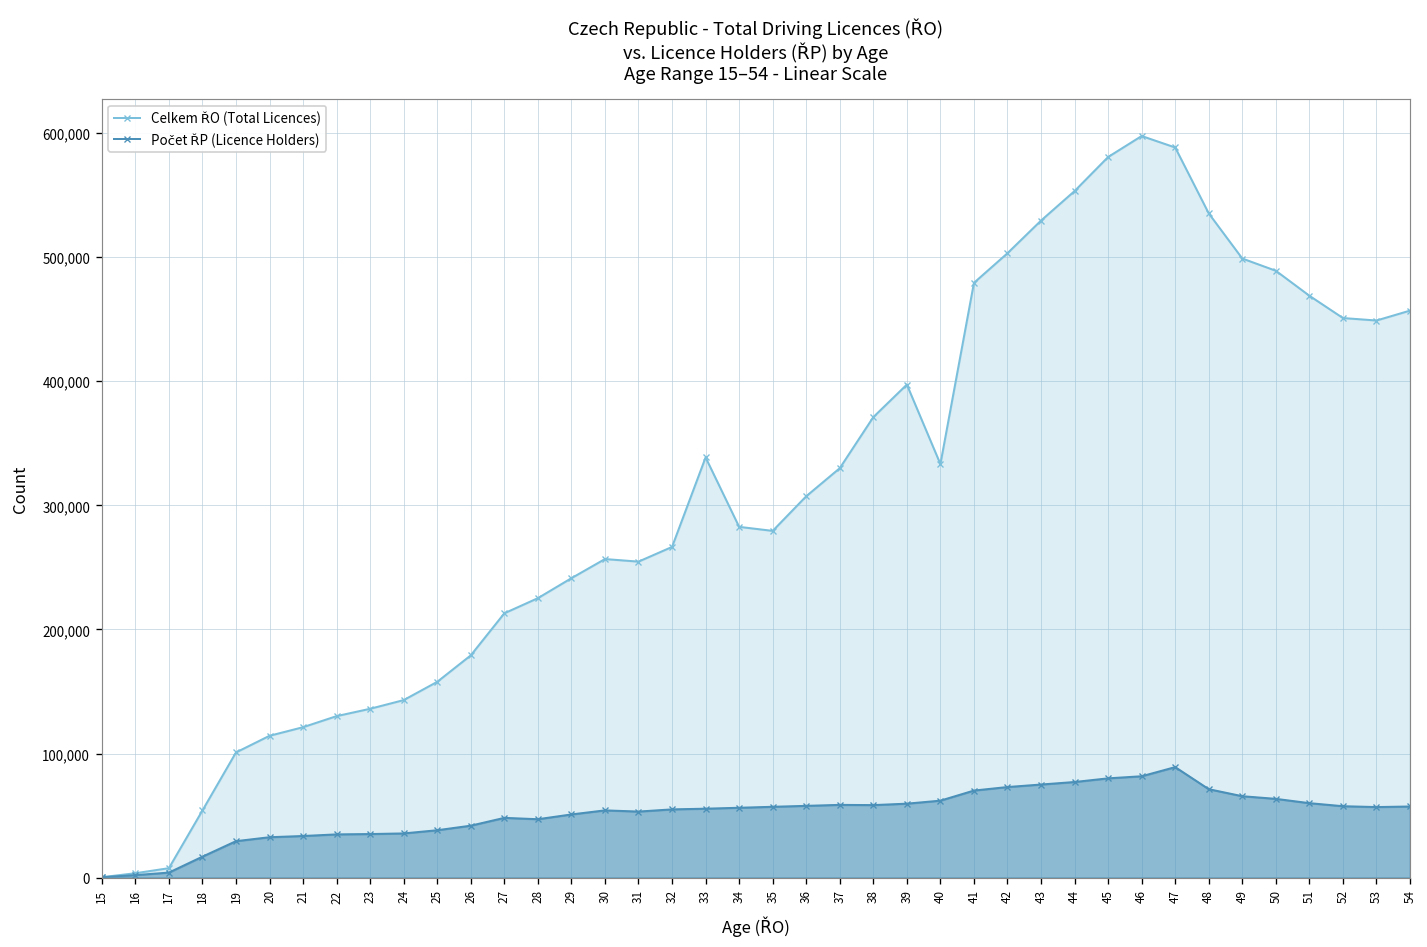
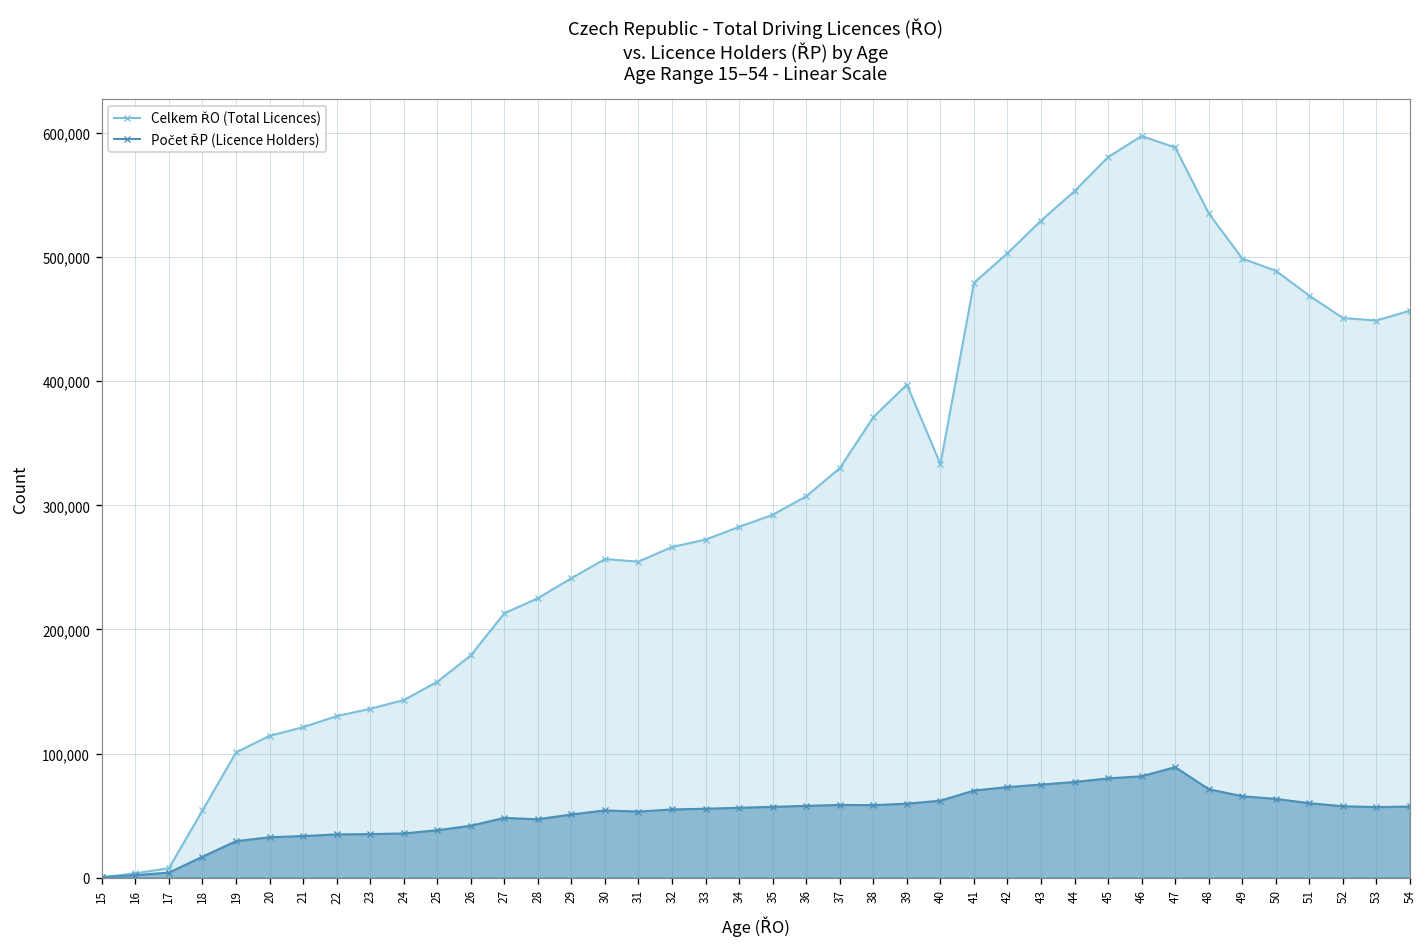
  {
    "Celkem ŘO (Total Licences)": {
      "17": "8,000",
      "18": "54,000",
      "19": "101,000",
      "20": "114,000",
      "21": "121,000",
      "22": "130,000",
      "23": "136,000",
      "24": "143,000",
      "25": "158,000",
      "26": "179,000",
      "27": "213,000",
      "28": "225,000",
      "29": "241,000",
      "30": "257,000",
      "31": "255,000",
      "32": "267,000",
-     "33": "339,000",
+     "33": "272,000",
      "34": "283,000",
-     "35": "279,000",
+     "35": "292,000",
      "36": "307,000",
      "37": "330,000",
      "38": "371,000",
      "39": "397,000",
      "40": "333,000",
      "41": "479,000",
      "42": "503,000",
      "43": "530,000",
      "44": "553,000",
      "45": "581,000",
      "46": "598,000",
      "47": "588,000",
      "48": "535,000",
      "49": "499,000",
      "50": "489,000",
      "51": "469,000",
      "52": "451,000",
      "53": "449,000",
      "54": "457,000"
    },
    "Počet ŘP (Licence Holders)": {
      "17": "4,000",
      "18": "17,000",
      "19": "29,000",
      "20": "33,000",
      "21": "34,000",
      "22": "35,000",
      "23": "35,000",
      "24": "36,000",
      "25": "38,000",
      "26": "42,000",
      "27": "48,000",
      "28": "47,000",
      "29": "51,000",
      "30": "54,000",
      "31": "53,000",
      "32": "55,000",
      "33": "56,000",
      "34": "56,000",
      "35": "57,000",
      "36": "58,000",
      "37": "59,000",
      "38": "58,000",
      "39": "60,000",
      "40": "62,000",
      "41": "70,000",
      "42": "73,000",
      "43": "75,000",
      "44": "77,000",
      "45": "80,000",
      "46": "82,000",
      "47": "89,000",
      "48": "71,000",
      "49": "66,000",
      "50": "63,000",
      "51": "60,000",
      "52": "58,000",
      "53": "57,000",
      "54": "57,000"
    }
  }
